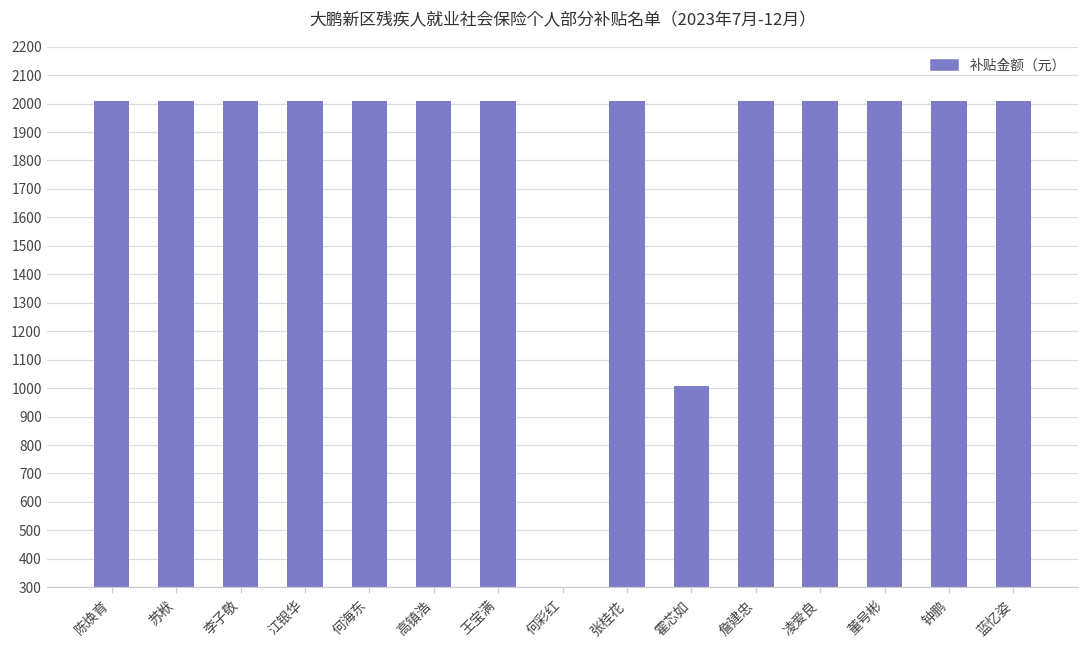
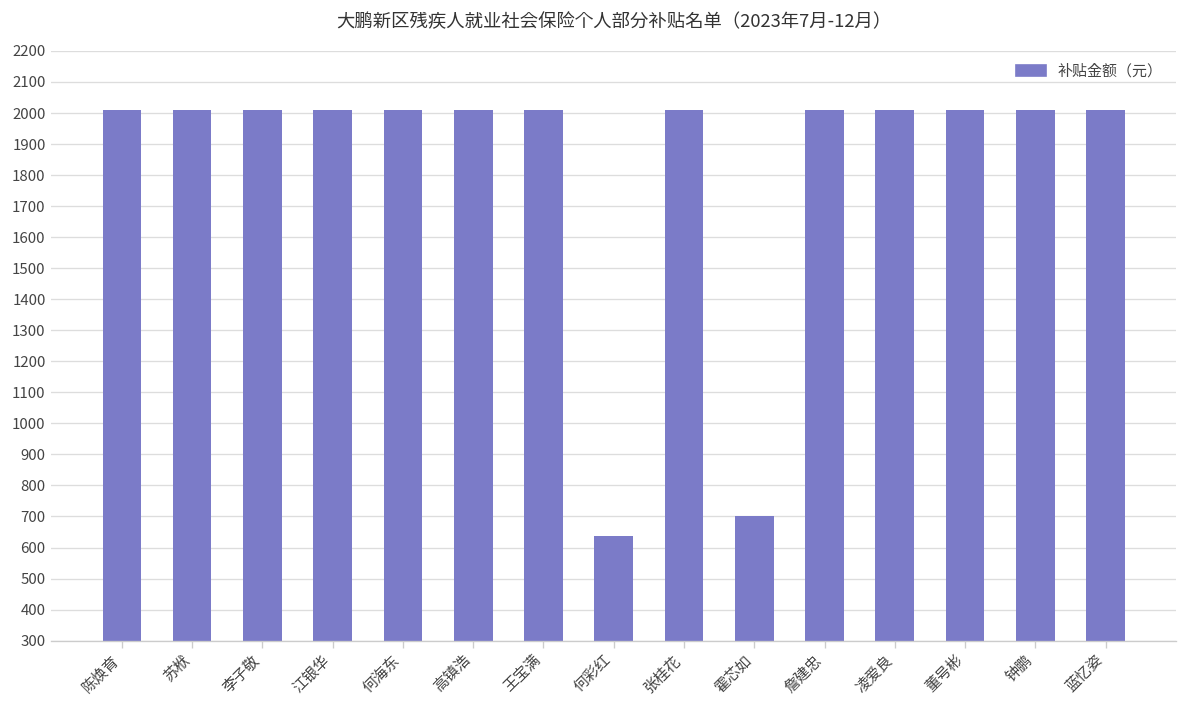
  {
    "陈焕育": 2010,
    "苏栿": 2010,
    "李子敬": 2010,
    "江银华": 2010,
    "何海东": 2010,
    "高镇浩": 2010,
    "王宝满": 2010,
-   "何彩红": 300,
+   "何彩红": 640,
    "张桂花": 2010,
-   "霍芯如": 1010,
+   "霍芯如": 700,
    "詹建忠": 2010,
    "凌爱良": 2010,
    "董号彬": 2010,
    "钟鹏": 2010,
    "蓝忆姿": 2010
  }
